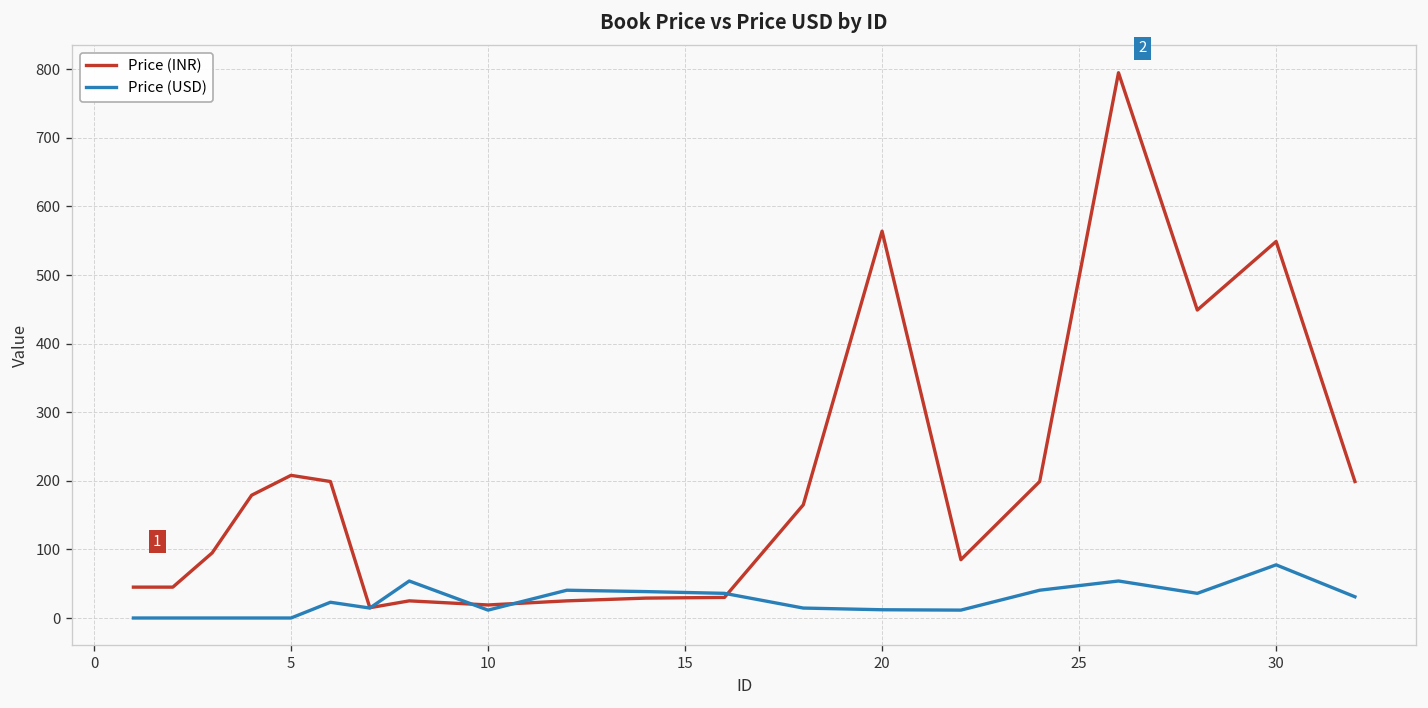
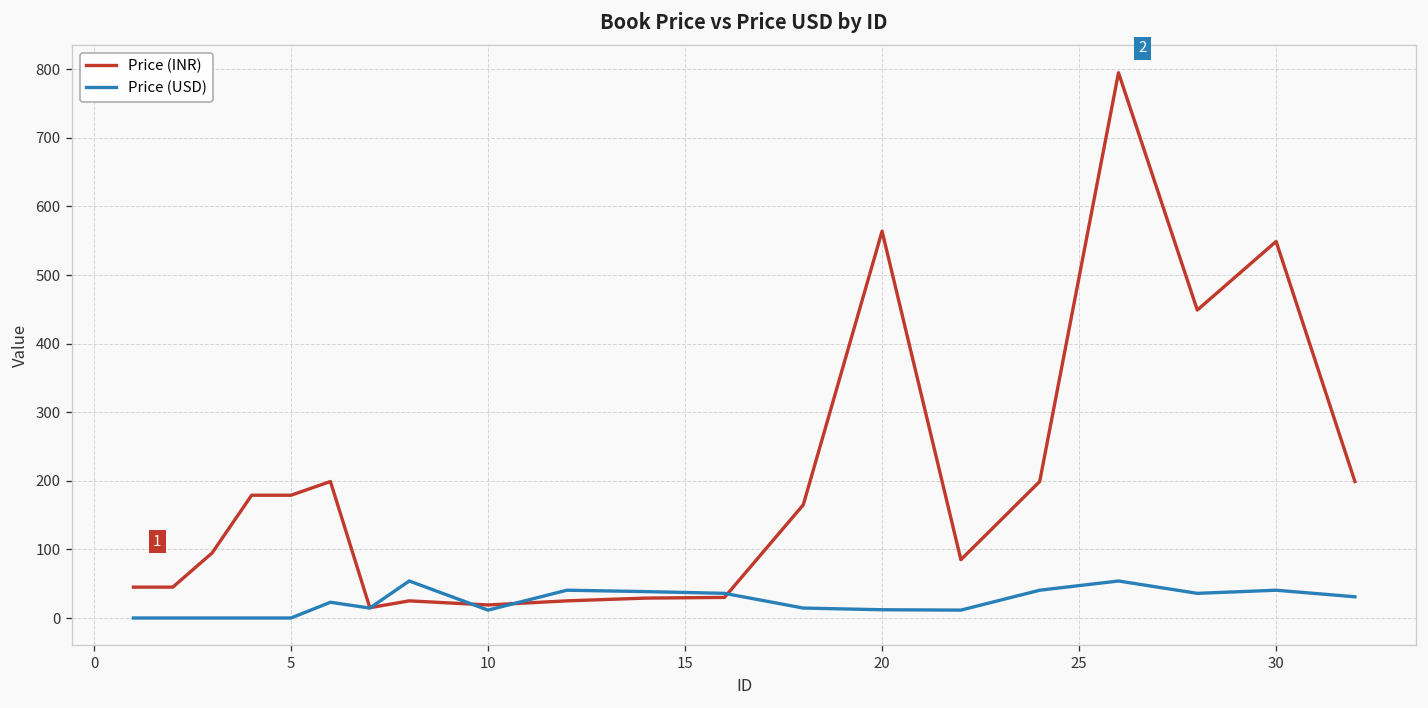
  {
    "Price (INR)": {
-     "5": 210,
+     "5": 180,
      "10": 20,
      "20": 560,
      "30": 550
    },
    "Price (USD)": {
      "5": 0,
      "10": 10,
      "20": 10,
-     "30": 80
+     "30": 40
    }
  }
